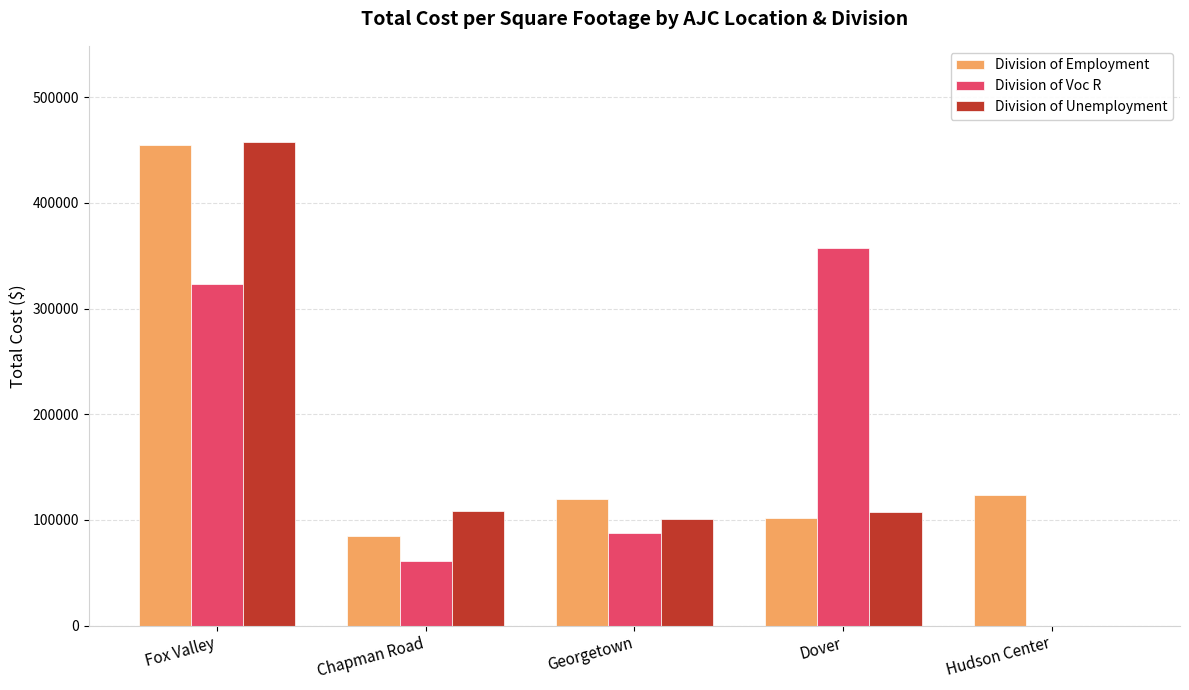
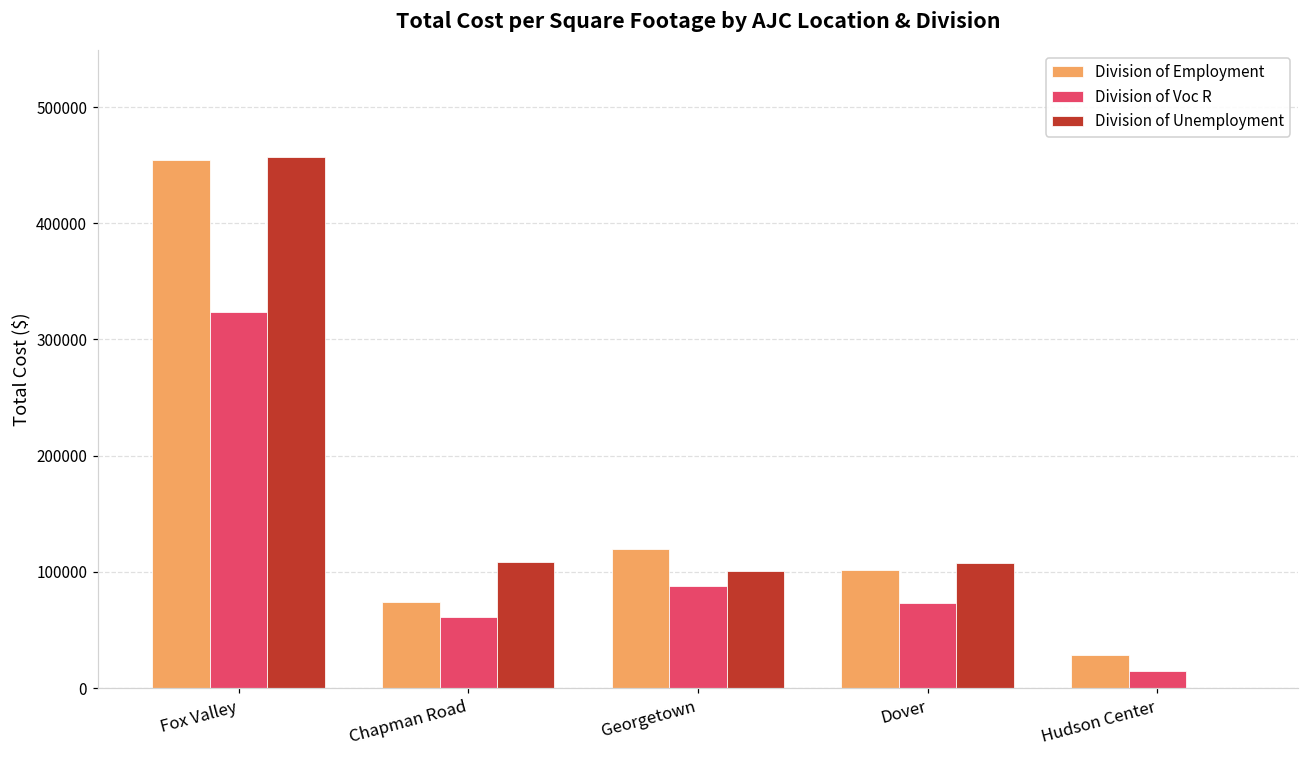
  {
    "Division of Employment": {
      "Fox Valley": 454000,
-     "Chapman Road": 85000,
+     "Chapman Road": 74000,
      "Georgetown": 119000,
      "Dover": 102000,
-     "Hudson Center": 123000
+     "Hudson Center": 29000
    },
    "Division of Voc R": {
      "Fox Valley": 324000,
      "Chapman Road": 61000,
      "Georgetown": 88000,
-     "Dover": 357000,
-     "Hudson Center": 0
+     "Dover": 73000,
+     "Hudson Center": 15000
    },
    "Division of Unemployment": {
      "Fox Valley": 457000,
      "Chapman Road": 108000,
      "Georgetown": 101000,
      "Dover": 107000,
      "Hudson Center": 0
    }
  }
